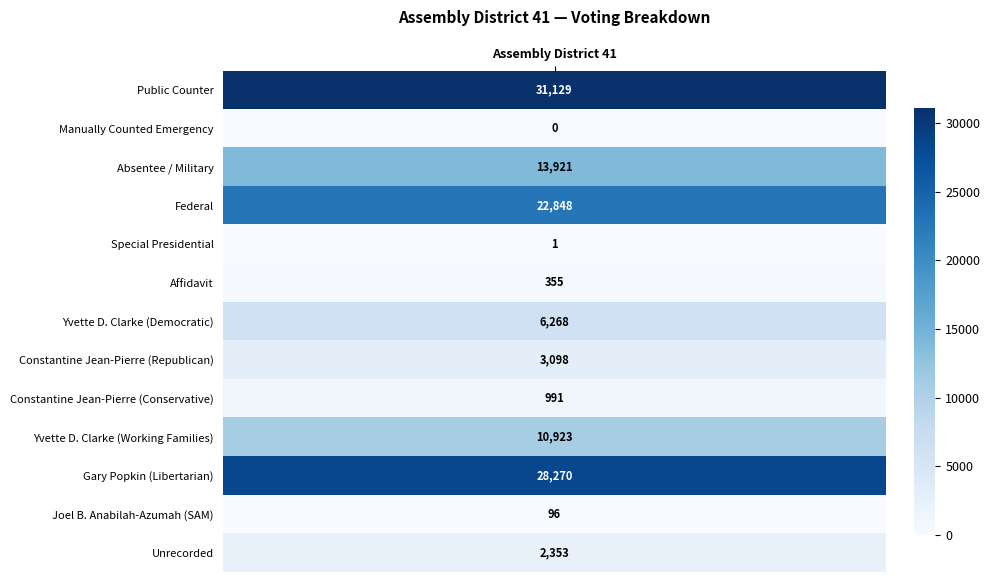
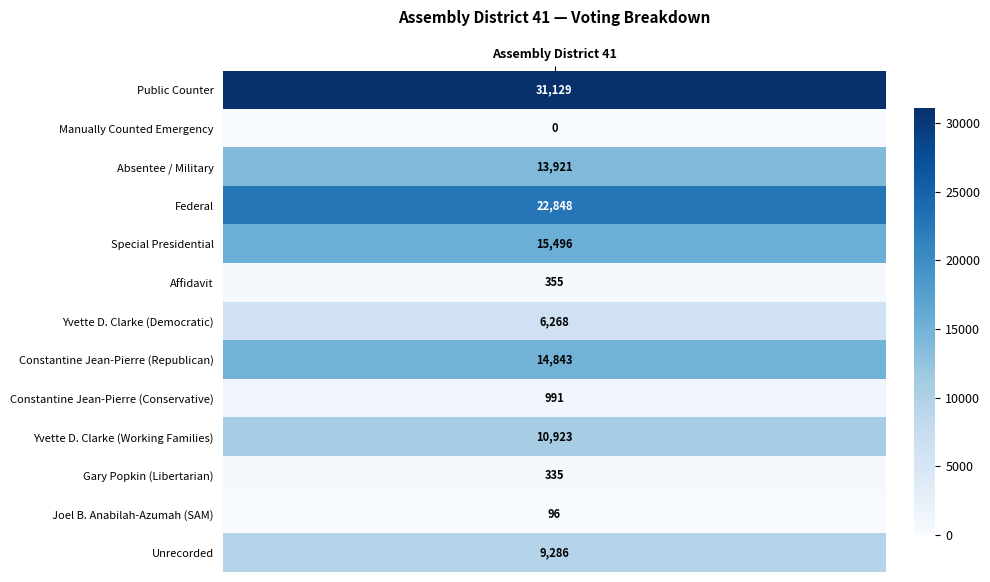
  {
    "Public Counter": {
      "Assembly District 41": "31,129"
    },
    "Manually Counted Emergency": {
      "Assembly District 41": "0"
    },
    "Absentee / Military": {
      "Assembly District 41": "13,921"
    },
    "Federal": {
      "Assembly District 41": "22,848"
    },
    "Special Presidential": {
-     "Assembly District 41": "1"
+     "Assembly District 41": "15,496"
    },
    "Affidavit": {
      "Assembly District 41": "355"
    },
    "Yvette D. Clarke (Democratic)": {
      "Assembly District 41": "6,268"
    },
    "Constantine Jean-Pierre (Republican)": {
-     "Assembly District 41": "3,098"
+     "Assembly District 41": "14,843"
    },
    "Constantine Jean-Pierre (Conservative)": {
      "Assembly District 41": "991"
    },
    "Yvette D. Clarke (Working Families)": {
      "Assembly District 41": "10,923"
    },
    "Gary Popkin (Libertarian)": {
-     "Assembly District 41": "28,270"
+     "Assembly District 41": "335"
    },
    "Joel B. Anabilah-Azumah (SAM)": {
      "Assembly District 41": "96"
    },
    "Unrecorded": {
-     "Assembly District 41": "2,353"
+     "Assembly District 41": "9,286"
    }
  }
